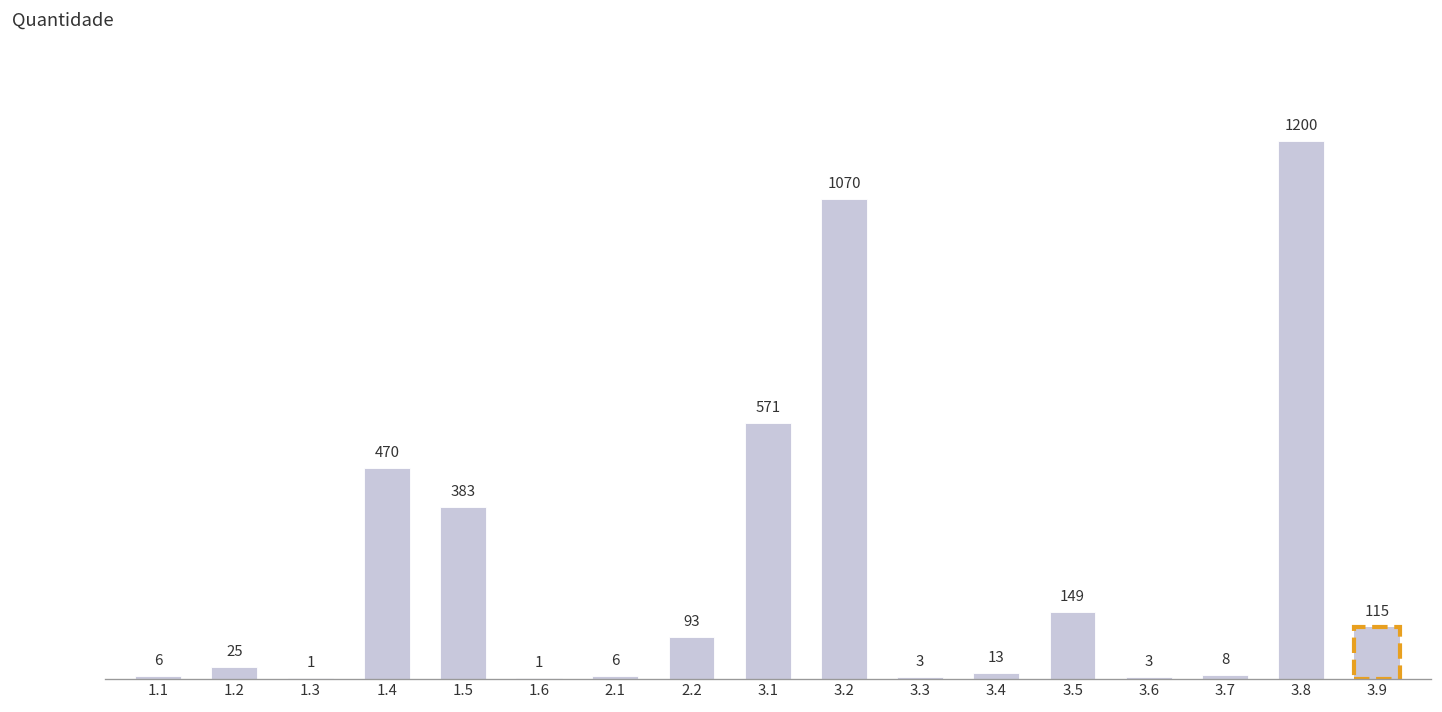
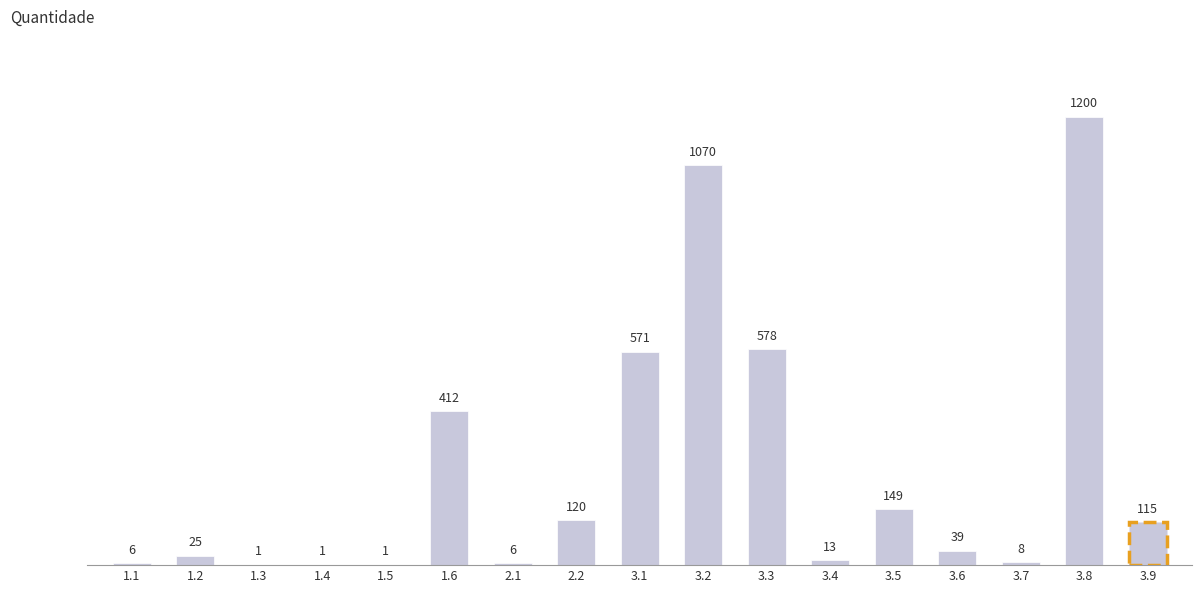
  {
    "1.1": 6,
    "1.2": 25,
    "1.3": 1,
-   "1.4": 470,
-   "1.5": 383,
-   "1.6": 1,
+   "1.4": 1,
+   "1.5": 1,
+   "1.6": 412,
    "2.1": 6,
-   "2.2": 93,
+   "2.2": 120,
    "3.1": 571,
    "3.2": 1070,
-   "3.3": 3,
+   "3.3": 578,
    "3.4": 13,
    "3.5": 149,
-   "3.6": 3,
+   "3.6": 39,
    "3.7": 8,
    "3.8": 1200,
    "3.9": 115
  }
